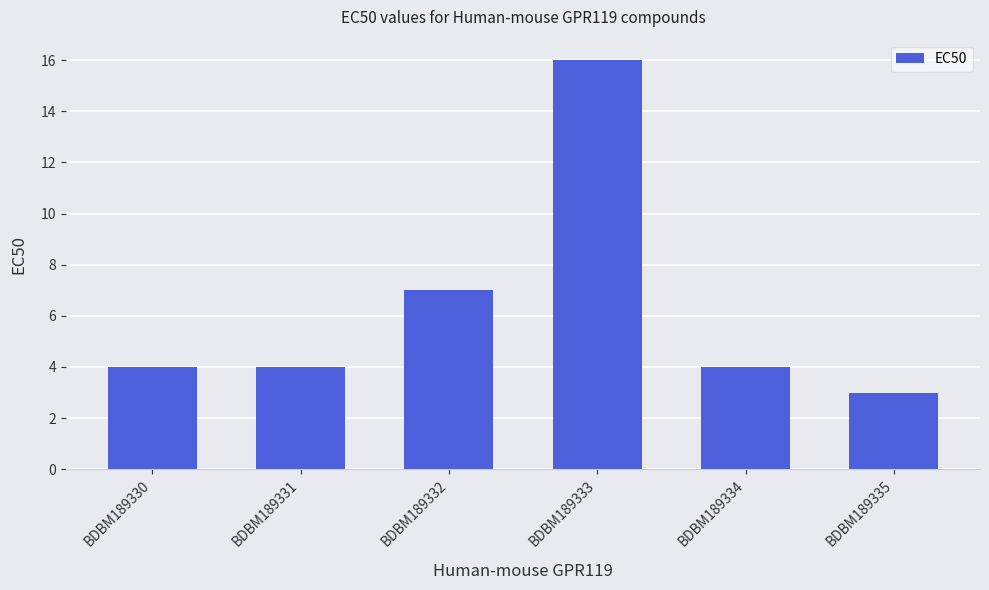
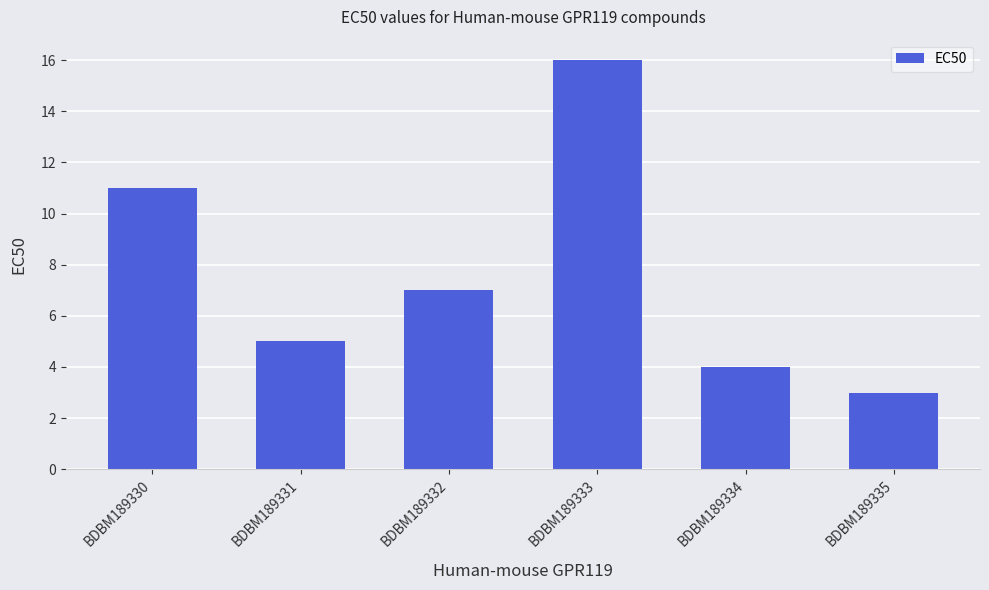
  {
-   "BDBM189330": 4,
-   "BDBM189331": 4,
+   "BDBM189330": 11,
+   "BDBM189331": 5,
    "BDBM189332": 7,
    "BDBM189333": 16,
    "BDBM189334": 4,
    "BDBM189335": 3
  }
